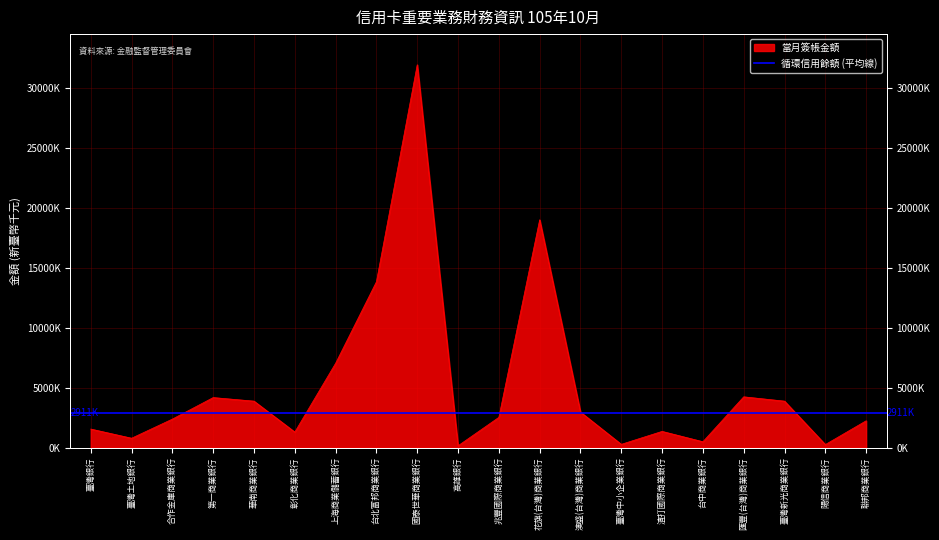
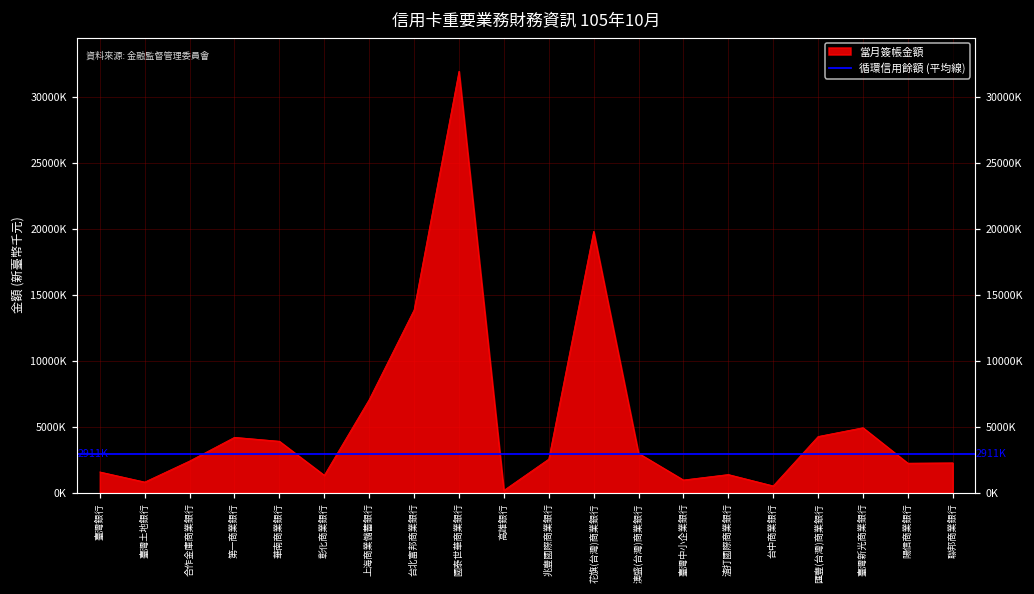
  {
    "臺灣土地銀行": 800000,
    "合作金庫商業銀行": 2400000,
    "第一商業銀行": 4200000,
    "華南商業銀行": 3900000,
    "彰化商業銀行": 1300000,
    "上海商業儲蓄銀行": 7000000,
    "台北富邦商業銀行": 13800000,
    "國泰世華商業銀行": 31900000,
    "高雄銀行": 200000,
    "兆豐國際商業銀行": 2500000,
-   "花旗(台灣)商業銀行": 19000000,
+   "花旗(台灣)商業銀行": 19800000,
    "澳盛(台灣)商業銀行": 3000000,
-   "臺灣中小企業銀行": 300000,
+   "臺灣中小企業銀行": 1000000,
    "渣打國際商業銀行": 1400000,
    "台中商業銀行": 500000,
    "匯豐(台灣)商業銀行": 4200000,
-   "臺灣新光商業銀行": 3900000,
-   "陽信商業銀行": 300000
+   "臺灣新光商業銀行": 4900000,
+   "陽信商業銀行": 2200000
  }
